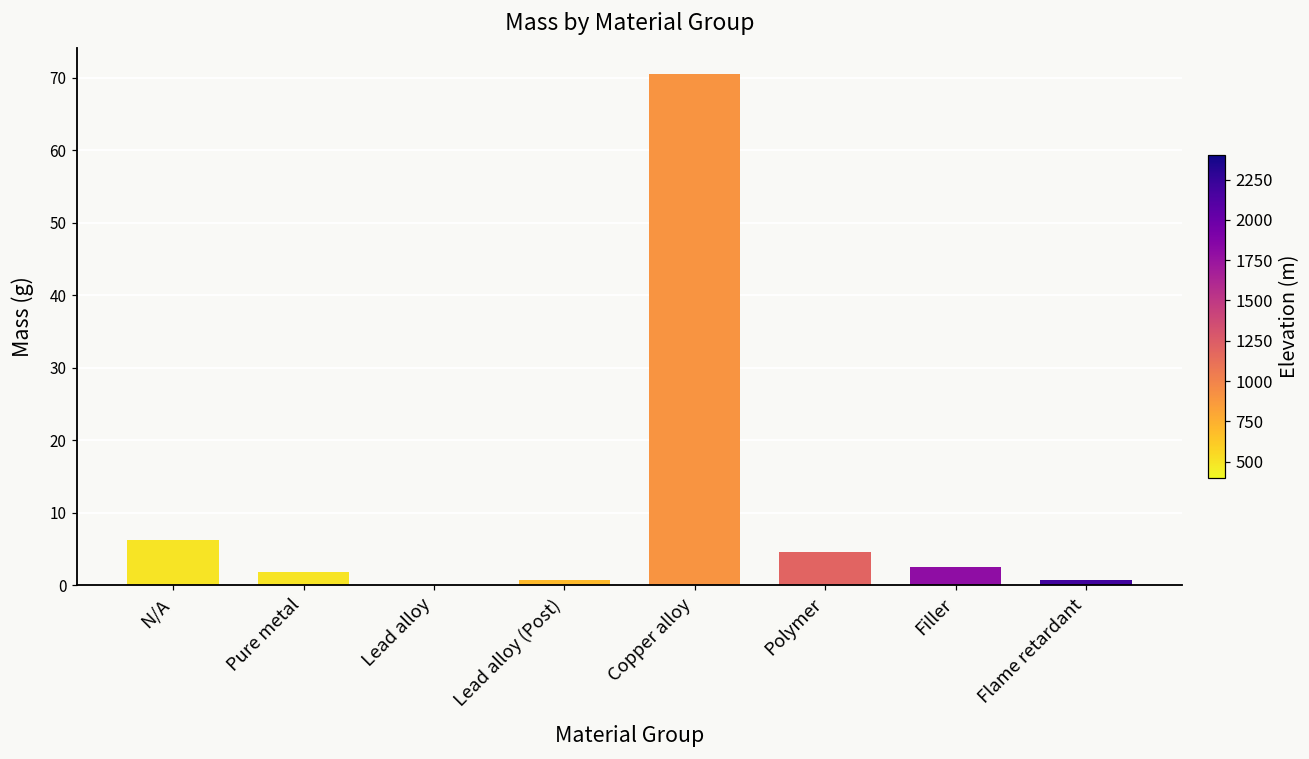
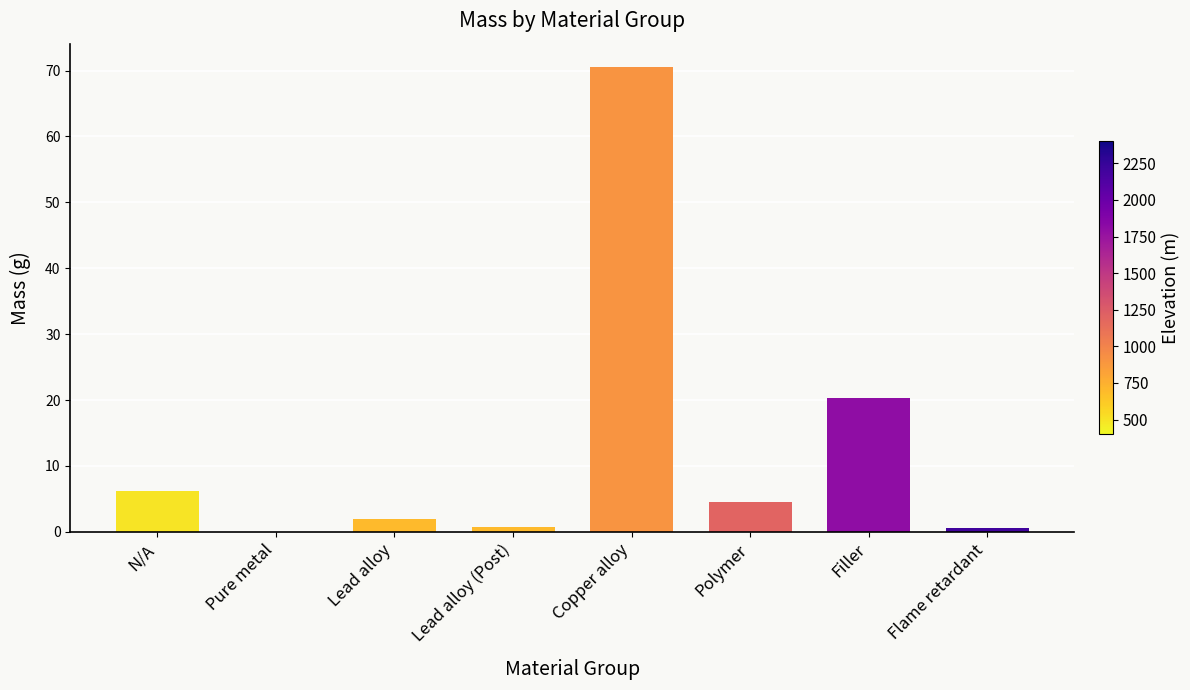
  {
    "N/A": 6,
-   "Pure metal": 2,
-   "Lead alloy": 0,
+   "Pure metal": 0,
+   "Lead alloy": 2,
    "Lead alloy (Post)": 1,
    "Copper alloy": 71,
    "Polymer": 5,
-   "Filler": 2,
+   "Filler": 20,
    "Flame retardant": 1
  }
